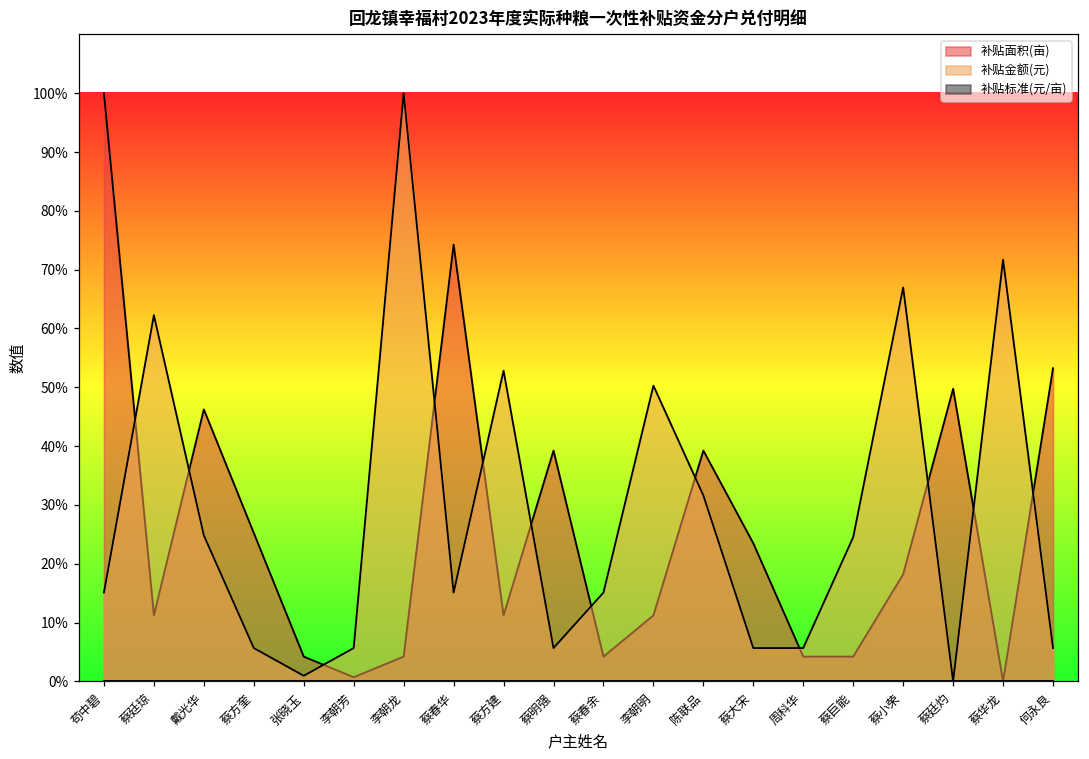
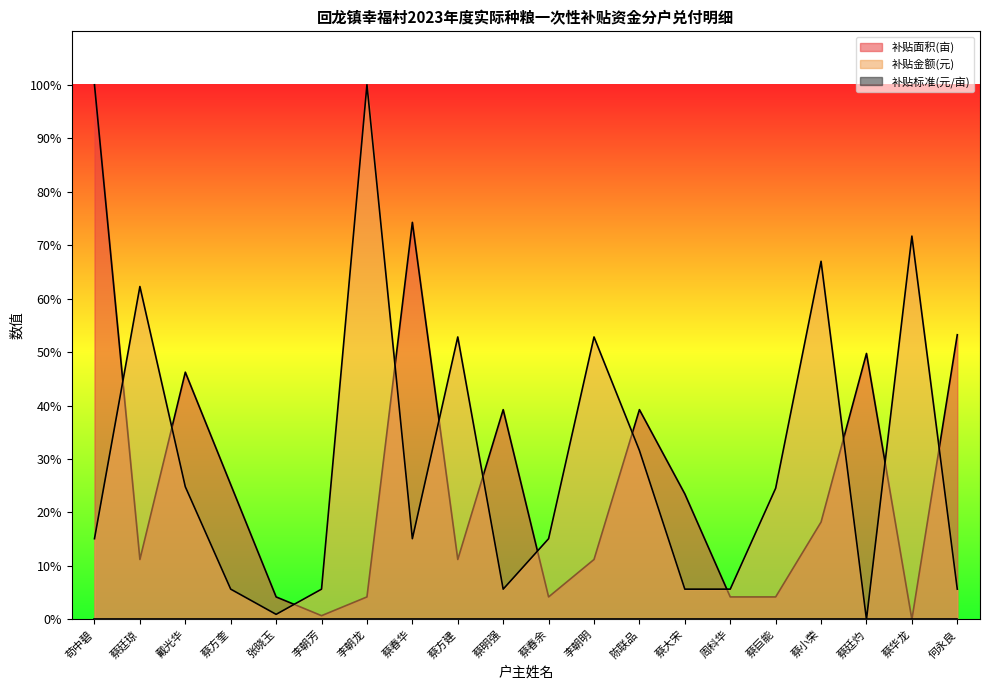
  {
    "补贴面积(亩)": {
      "苟中碧": "100%",
      "蔡廷琼": "11%",
      "戴光华": "46%",
      "蔡方奎": "25%",
      "张晓玉": "4%",
      "李朝芳": "1%",
      "李朝龙": "4%",
      "蔡春华": "74%",
      "蔡方建": "11%",
      "蔡明强": "39%",
      "蔡春余": "4%",
      "李朝明": "11%",
      "陈联品": "39%",
      "蔡大宋": "23%",
      "周科华": "4%",
      "蔡巨能": "4%",
      "蔡小荣": "18%",
      "蔡廷灼": "50%",
      "何永良": "53%"
    },
    "补贴金额(元)": {
      "苟中碧": "15%",
      "蔡廷琼": "62%",
      "戴光华": "25%",
      "蔡方奎": "6%",
      "张晓玉": "1%",
      "李朝芳": "6%",
      "李朝龙": "100%",
      "蔡春华": "15%",
      "蔡方建": "53%",
      "蔡明强": "6%",
      "蔡春余": "15%",
-     "李朝明": "50%",
+     "李朝明": "53%",
      "陈联品": "32%",
      "蔡大宋": "6%",
      "周科华": "6%",
      "蔡巨能": "25%",
      "蔡小荣": "67%",
      "蔡华龙": "72%",
      "何永良": "6%"
    },
    "补贴标准(元/亩)": {
      "苟中碧": "0%",
      "蔡廷琼": "0%",
      "戴光华": "0%",
      "蔡方奎": "0%",
      "张晓玉": "0%",
      "李朝芳": "0%",
      "李朝龙": "0%",
      "蔡春华": "0%",
      "蔡方建": "0%",
      "蔡明强": "0%",
      "蔡春余": "0%",
      "李朝明": "0%",
      "陈联品": "0%",
      "蔡大宋": "0%",
      "周科华": "0%",
      "蔡巨能": "0%",
      "蔡小荣": "0%",
      "何永良": "0%"
    }
  }
